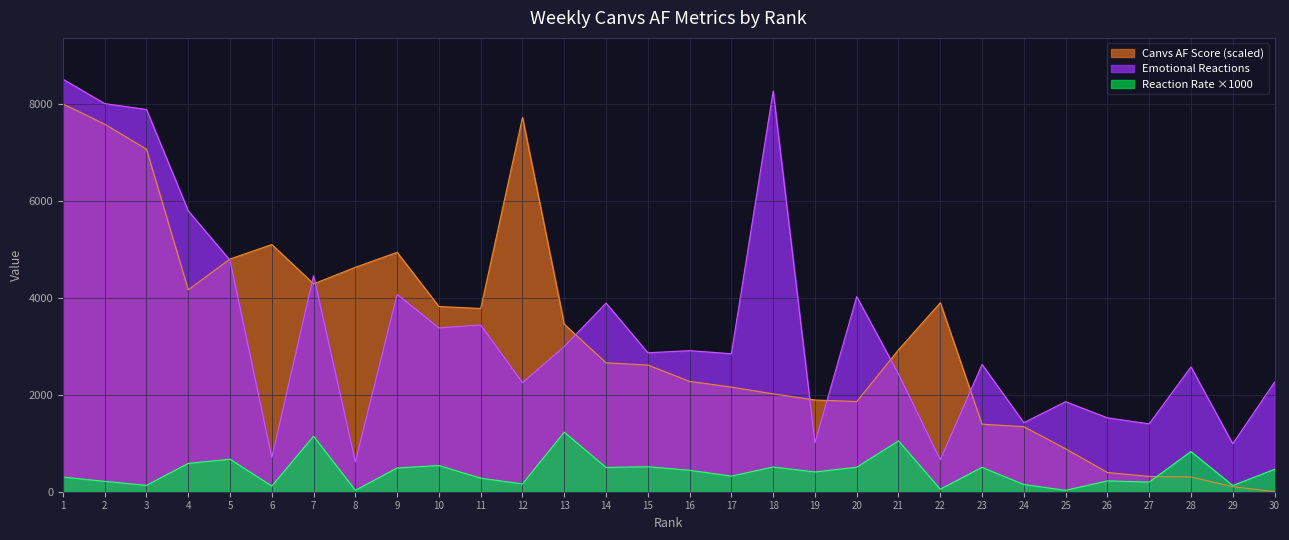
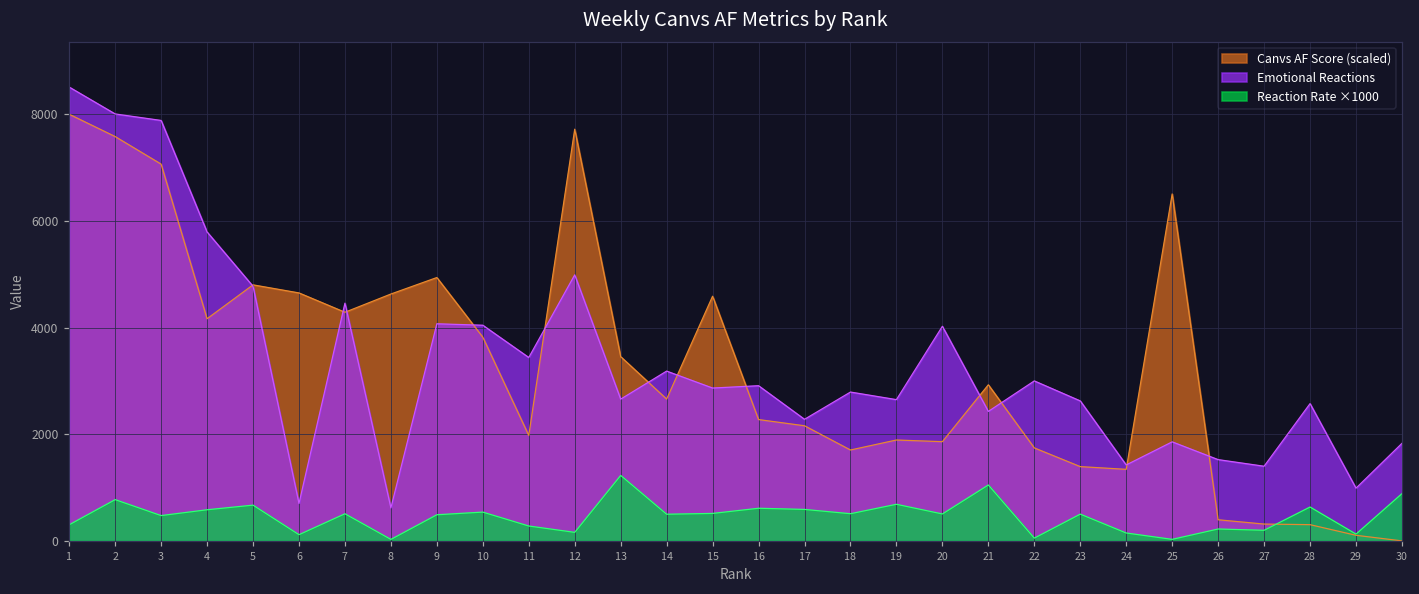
  {
    "Canvs AF Score (scaled)": {
      "1": 8000,
      "2": 7600,
      "3": 7100,
      "4": 4200,
-     "6": 5100,
+     "6": 4600,
      "7": 4300,
      "8": 4600,
      "9": 4900,
      "10": 3800,
-     "11": 3800,
+     "11": 2000,
      "12": 7700,
      "13": 3500,
      "14": 2700,
-     "15": 2600,
+     "15": 4600,
      "16": 2300,
      "17": 2200,
-     "18": 2000,
+     "18": 1700,
      "19": 1900,
      "20": 1900,
      "21": 2900,
-     "22": 3900,
+     "22": 1700,
      "23": 1400,
      "24": 1300,
-     "25": 900,
+     "25": 6500,
      "26": 400,
      "27": 300,
      "28": 300,
      "30": 0
    },
    "Emotional Reactions": {
      "1": 8500,
      "2": 8000,
      "3": 7900,
      "4": 5800,
      "6": 700,
      "7": 4500,
      "8": 600,
      "9": 4100,
-     "10": 3400,
+     "10": 4000,
      "11": 3400,
-     "12": 2200,
-     "13": 3000,
-     "14": 3900,
+     "12": 5000,
+     "13": 2700,
+     "14": 3200,
      "15": 2900,
      "16": 2900,
-     "17": 2800,
-     "18": 8300,
-     "19": 1000,
+     "17": 2300,
+     "18": 2800,
+     "19": 2600,
      "20": 4000,
      "21": 2400,
-     "22": 700,
+     "22": 3000,
      "23": 2600,
      "24": 1400,
      "25": 1900,
      "26": 1500,
      "27": 1400,
      "28": 2600,
      "29": 1000,
-     "30": 2300
+     "30": 1800
    },
    "Reaction Rate ×1000": {
      "1": 300,
-     "2": 200,
-     "3": 100,
+     "2": 800,
+     "3": 500,
      "4": 600,
      "5": 700,
      "6": 100,
-     "7": 1100,
+     "7": 500,
      "8": 0,
      "9": 500,
      "10": 500,
      "11": 300,
      "12": 200,
      "13": 1200,
      "14": 500,
      "15": 500,
-     "16": 400,
-     "17": 300,
+     "16": 600,
+     "17": 600,
      "18": 500,
-     "19": 400,
+     "19": 700,
      "20": 500,
      "21": 1000,
      "22": 100,
      "23": 500,
      "24": 100,
      "25": 0,
      "26": 200,
      "27": 200,
-     "28": 800,
-     "30": 500
+     "28": 600,
+     "30": 900
    }
  }
